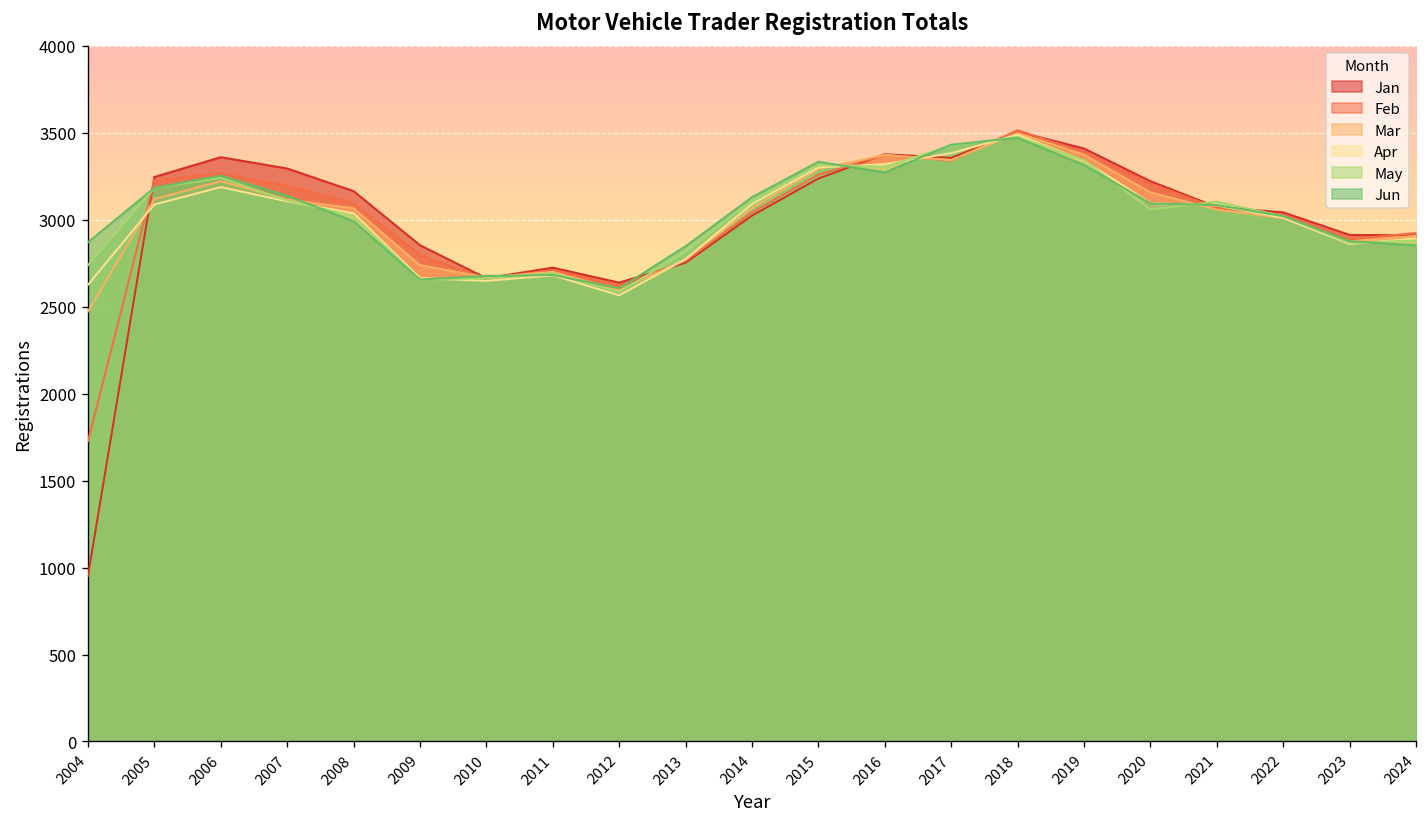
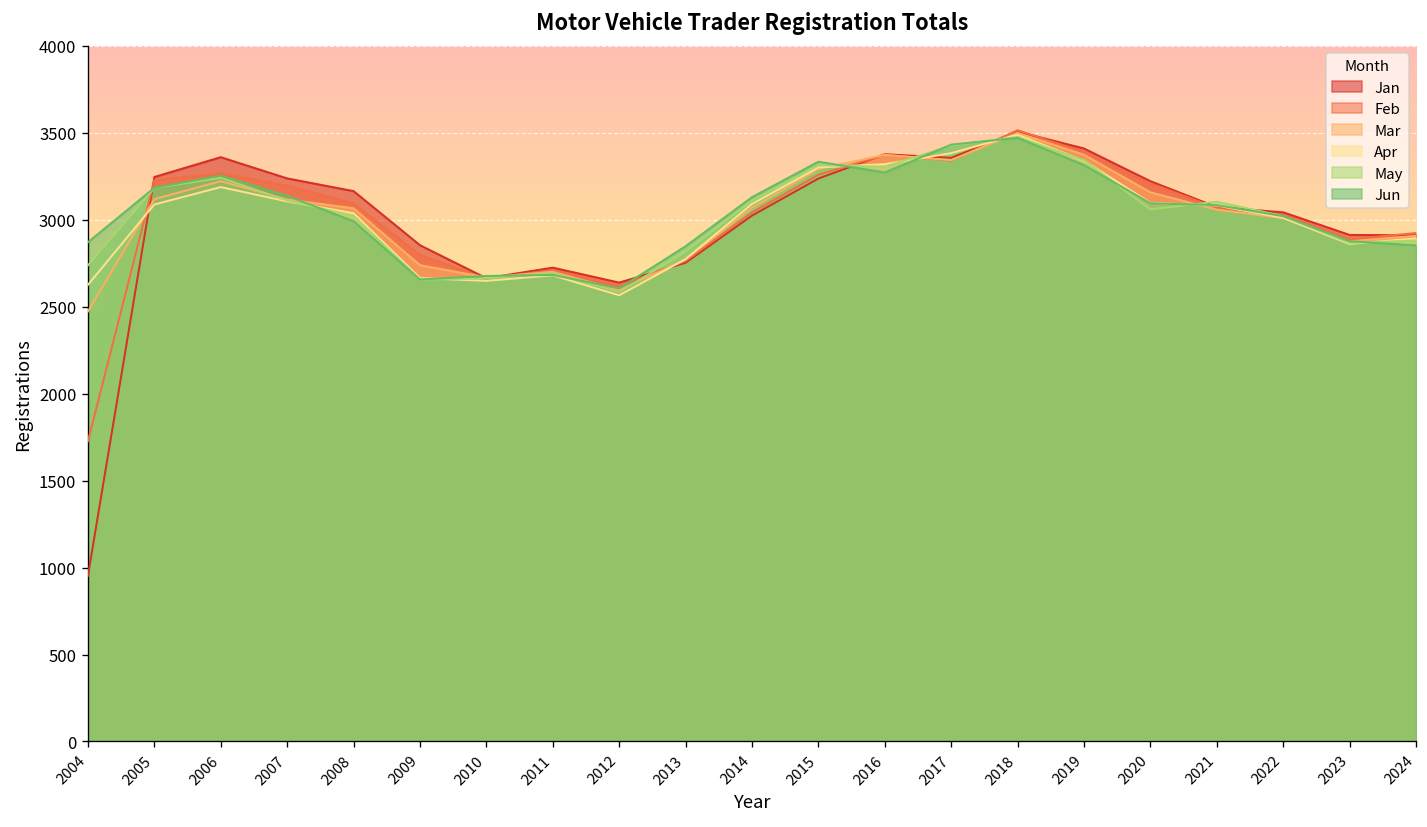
  {
    "Jan": {
      "2004": 950,
      "2005": 3250,
      "2006": 3360,
-     "2007": 3290,
+     "2007": 3240,
      "2008": 3160,
      "2009": 2850,
      "2012": 2640,
      "2014": 3020,
      "2015": 3240,
      "2019": 3410,
      "2023": 2910
    }
  }
